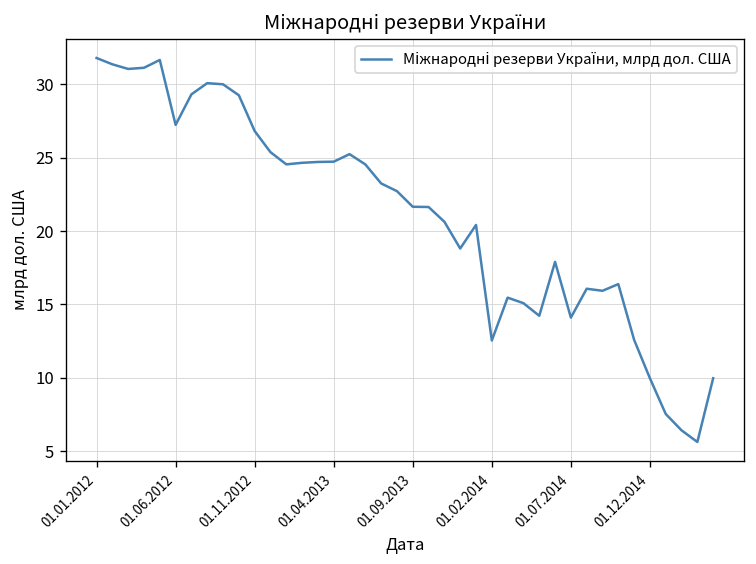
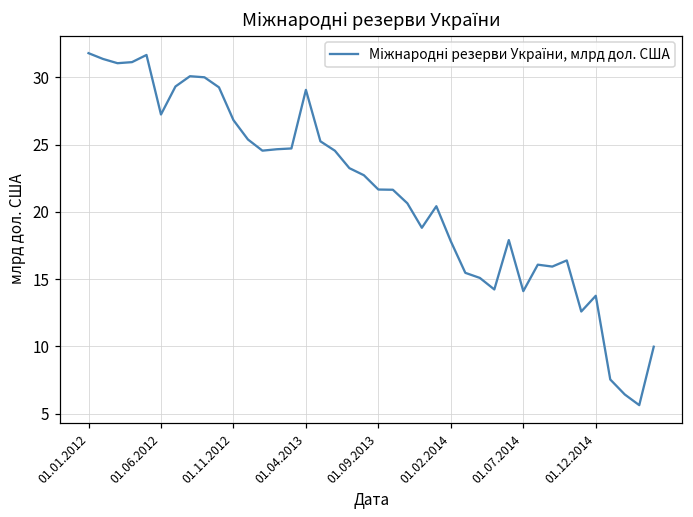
  {
    "01.01.2012": 31.8,
    "01.06.2012": 27.2,
    "01.11.2012": 26.8,
-   "01.04.2013": 24.7,
+   "01.04.2013": 29.1,
    "01.09.2013": 21.7,
-   "01.02.2014": 12.5,
+   "01.02.2014": 17.8,
    "01.07.2014": 14.1,
-   "01.12.2014": 10.0
+   "01.12.2014": 13.8
  }
